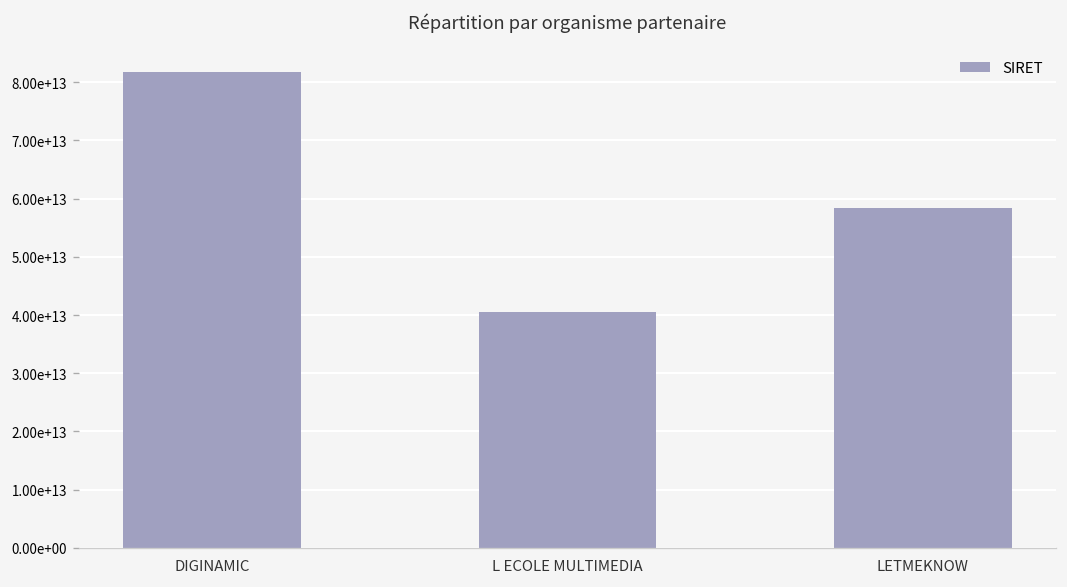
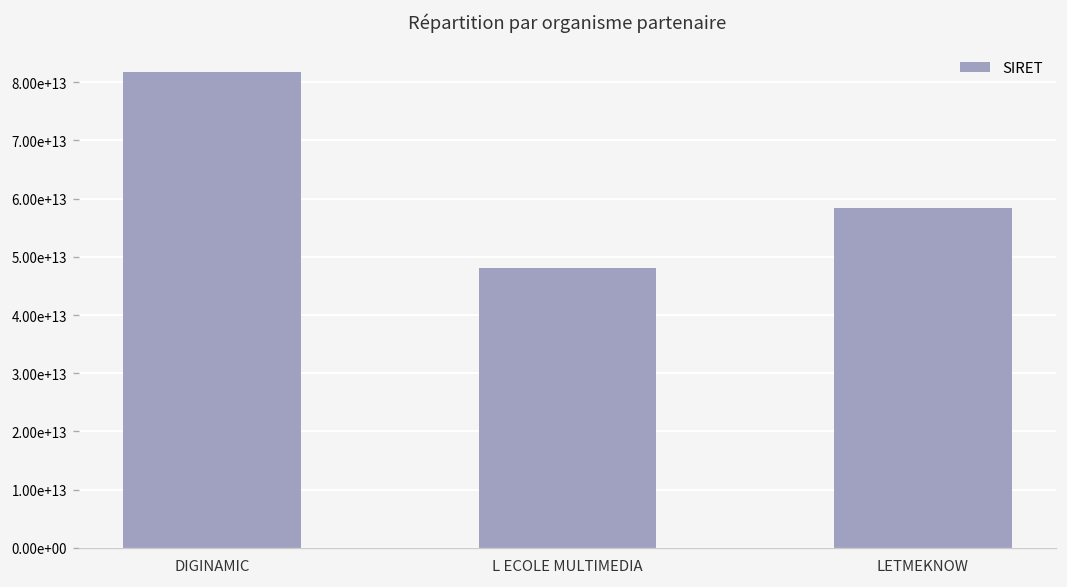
  {
    "DIGINAMIC": 82000000000000,
-   "L ECOLE MULTIMEDIA": 40000000000000,
+   "L ECOLE MULTIMEDIA": 48000000000000,
    "LETMEKNOW": 58000000000000
  }
